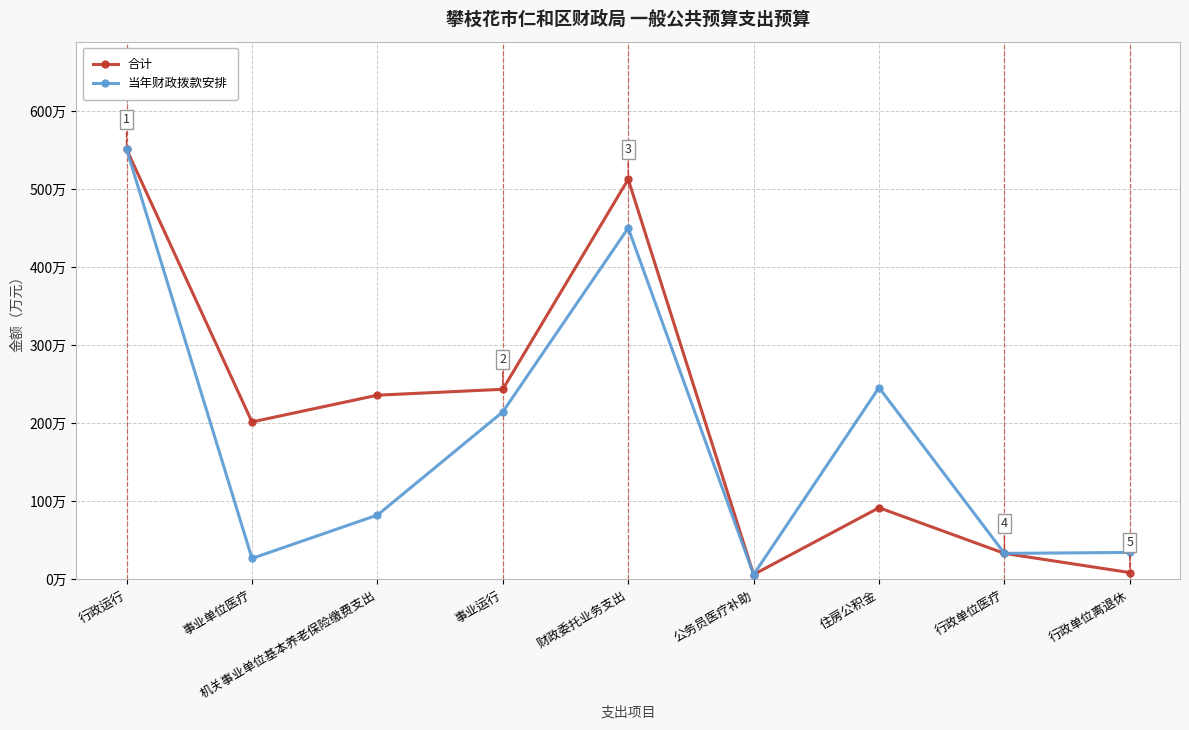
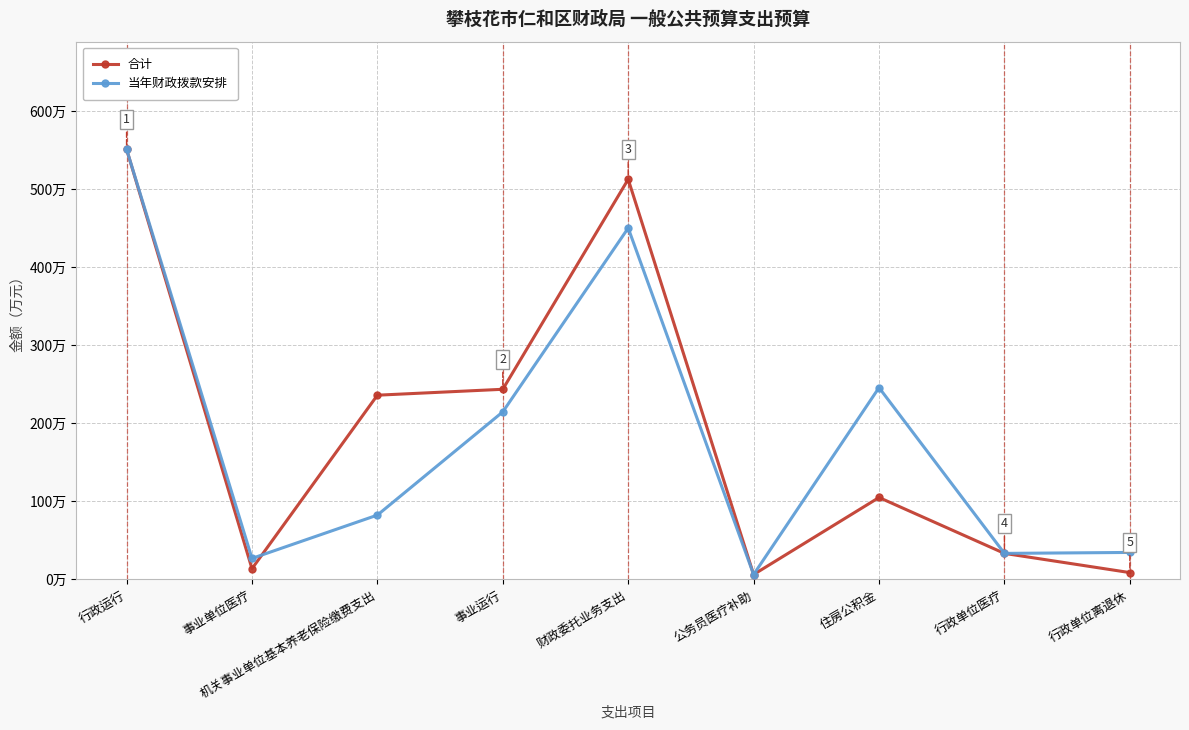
  {
    "合计": {
-     "事业单位医疗": "200万",
+     "事业单位医疗": "10万",
      "机关事业单位基本养老保险缴费支出": "240万",
-     "住房公积金": "90万",
+     "住房公积金": "100万",
      "行政单位离退休": "10万"
    },
    "当年财政拨款安排": {
      "事业单位医疗": "30万",
      "机关事业单位基本养老保险缴费支出": "80万",
      "事业运行": "210万",
      "财政委托业务支出": "450万",
      "住房公积金": "250万"
    }
  }
